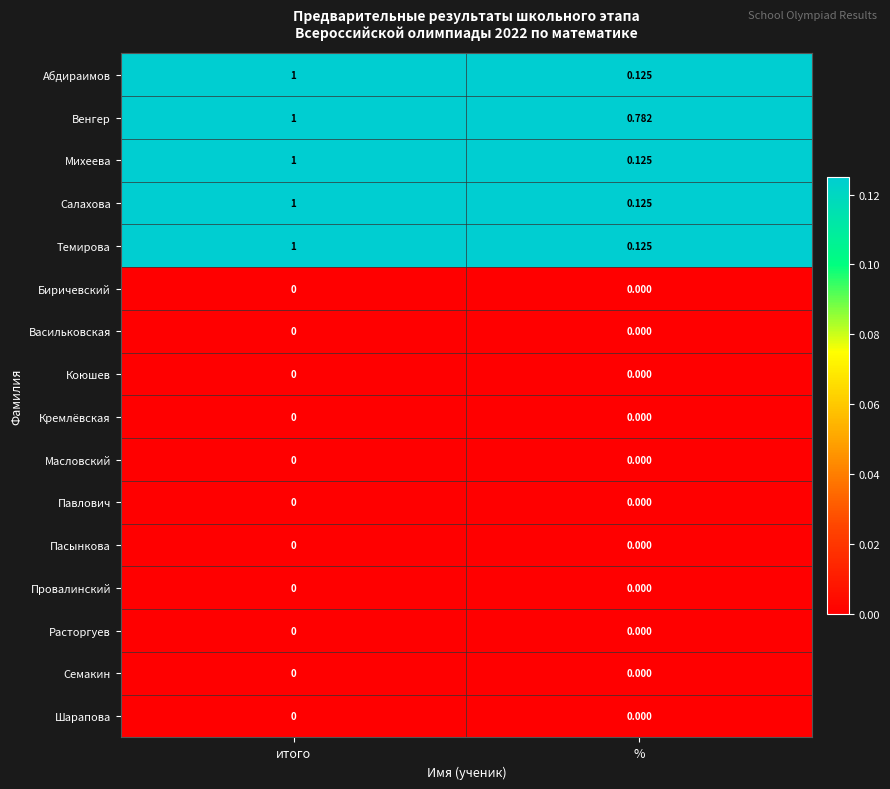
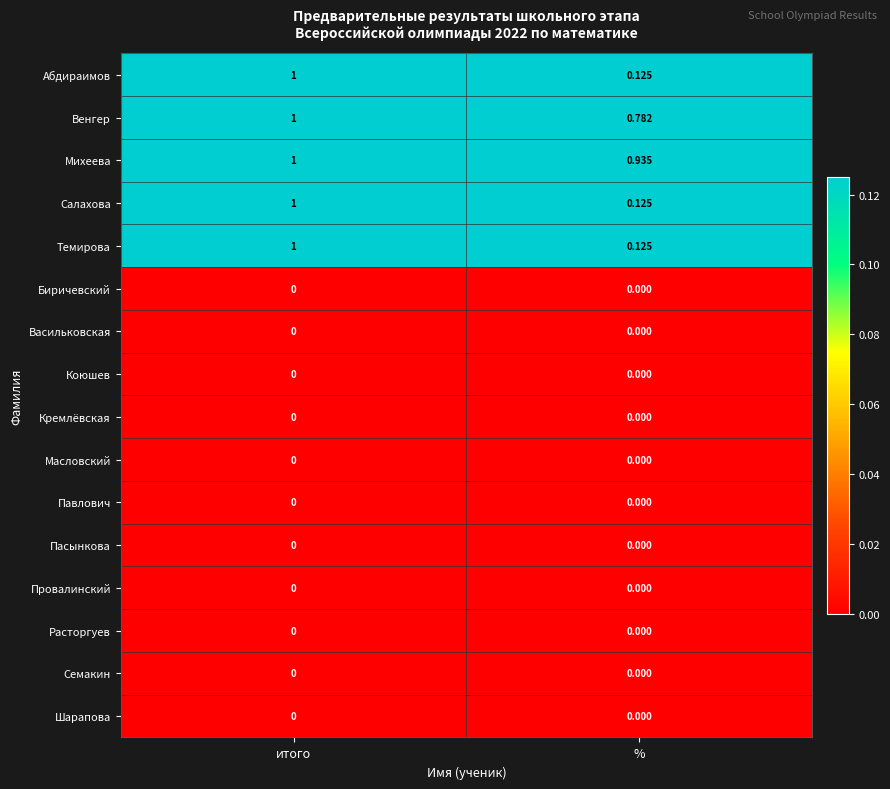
  {
    "Абдираимов": {
      "итого": 1,
      "%": 0.125
    },
    "Венгер": {
      "итого": 1,
      "%": 0.782
    },
    "Михеева": {
      "итого": 1,
-     "%": 0.125
+     "%": 0.935
    },
    "Салахова": {
      "итого": 1,
      "%": 0.125
    },
    "Темирова": {
      "итого": 1,
      "%": 0.125
    },
    "Биричевский": {
      "итого": 0,
      "%": 0.000
    },
    "Васильковская": {
      "итого": 0,
      "%": 0.000
    },
    "Коюшев": {
      "итого": 0,
      "%": 0.000
    },
    "Кремлёвская": {
      "итого": 0,
      "%": 0.000
    },
    "Масловский": {
      "итого": 0,
      "%": 0.000
    },
    "Павлович": {
      "итого": 0,
      "%": 0.000
    },
    "Пасынкова": {
      "итого": 0,
      "%": 0.000
    },
    "Провалинский": {
      "итого": 0,
      "%": 0.000
    },
    "Расторгуев": {
      "итого": 0,
      "%": 0.000
    },
    "Семакин": {
      "итого": 0,
      "%": 0.000
    },
    "Шарапова": {
      "итого": 0,
      "%": 0.000
    }
  }
